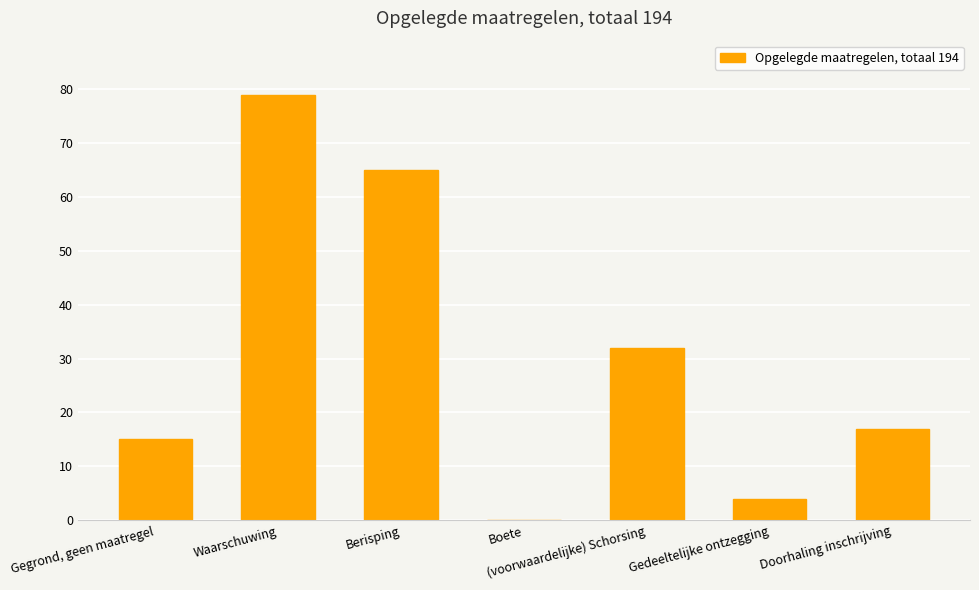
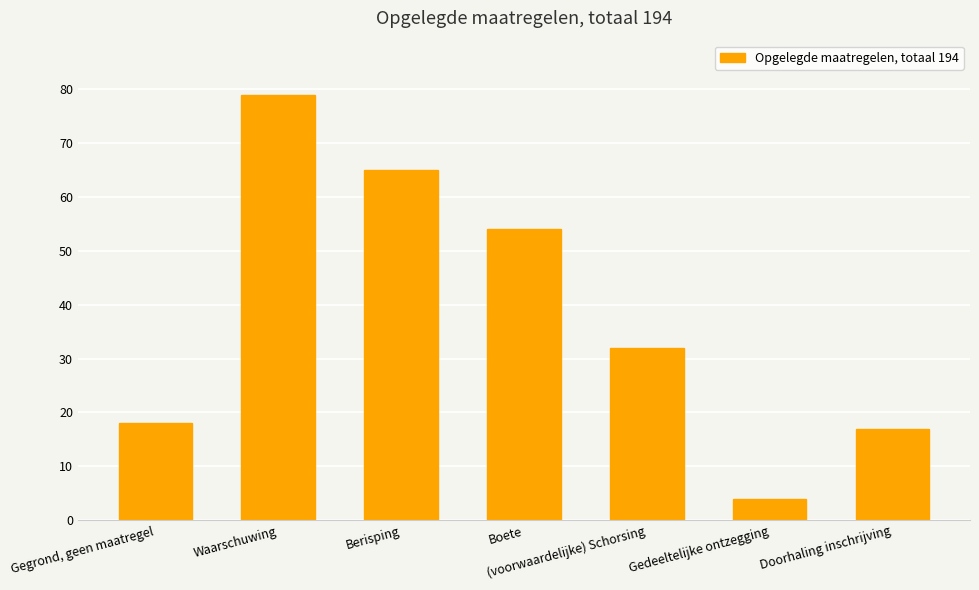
  {
-   "Gegrond, geen maatregel": 15,
+   "Gegrond, geen maatregel": 18,
    "Waarschuwing": 79,
    "Berisping": 65,
-   "Boete": 0,
+   "Boete": 54,
    "(voorwaardelijke) Schorsing": 32,
    "Gedeeltelijke ontzegging": 4,
    "Doorhaling inschrijving": 17
  }
